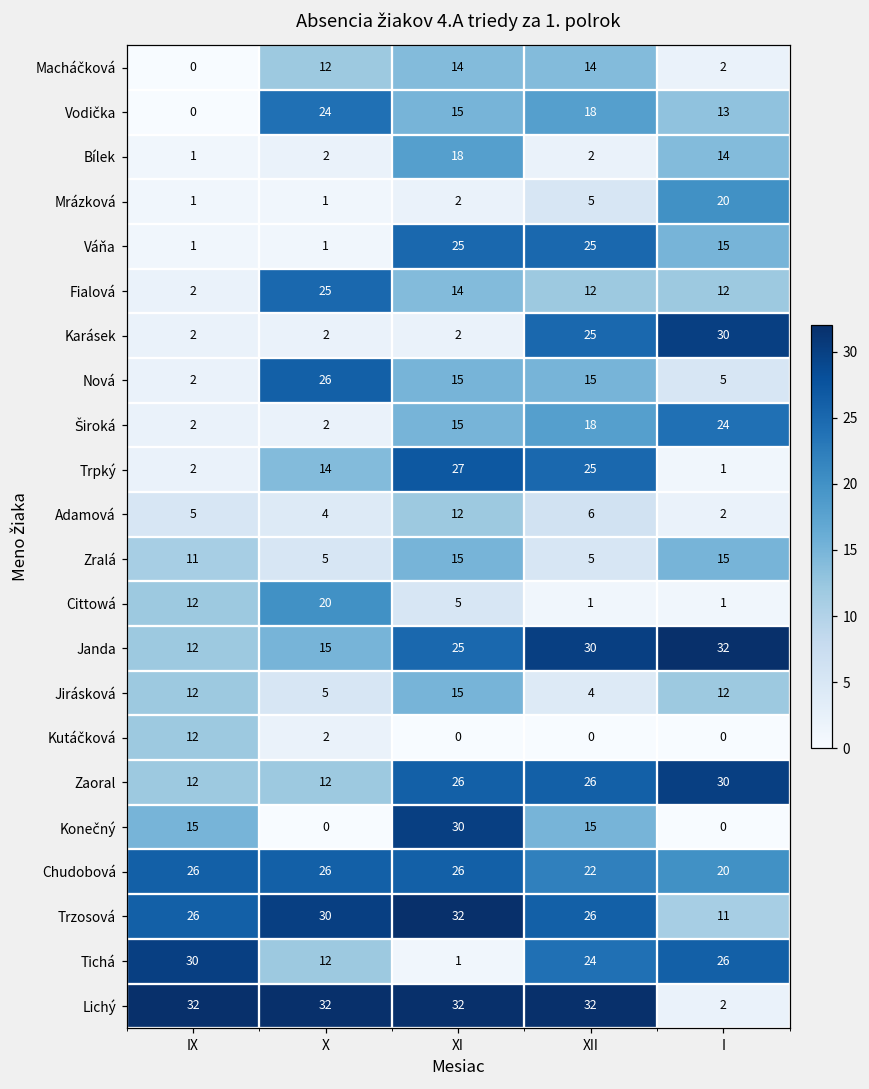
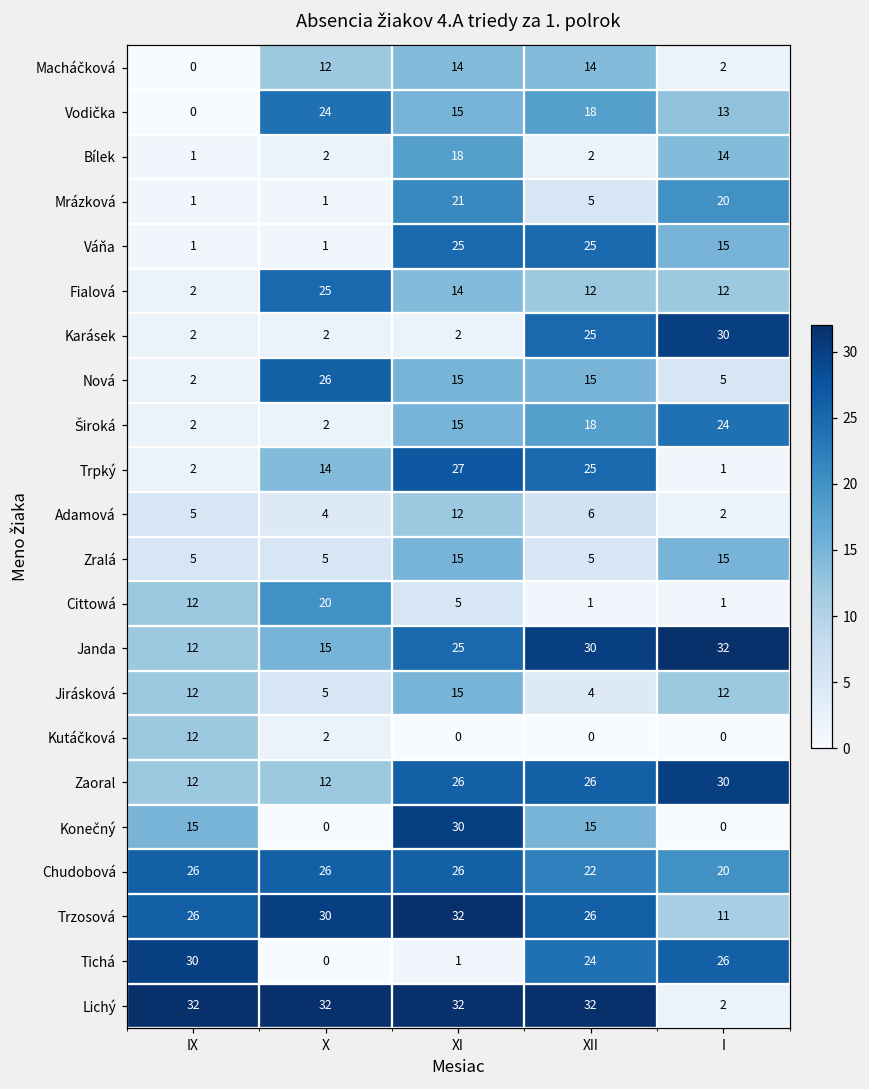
  {
    "Macháčková": {
      "IX": 0,
      "X": 12,
      "XI": 14,
      "XII": 14,
      "I": 2
    },
    "Vodička": {
      "IX": 0,
      "X": 24,
      "XI": 15,
      "XII": 18,
      "I": 13
    },
    "Bílek": {
      "IX": 1,
      "X": 2,
      "XI": 18,
      "XII": 2,
      "I": 14
    },
    "Mrázková": {
      "IX": 1,
      "X": 1,
-     "XI": 2,
+     "XI": 21,
      "XII": 5,
      "I": 20
    },
    "Váňa": {
      "IX": 1,
      "X": 1,
      "XI": 25,
      "XII": 25,
      "I": 15
    },
    "Fialová": {
      "IX": 2,
      "X": 25,
      "XI": 14,
      "XII": 12,
      "I": 12
    },
    "Karásek": {
      "IX": 2,
      "X": 2,
      "XI": 2,
      "XII": 25,
      "I": 30
    },
    "Nová": {
      "IX": 2,
      "X": 26,
      "XI": 15,
      "XII": 15,
      "I": 5
    },
    "Široká": {
      "IX": 2,
      "X": 2,
      "XI": 15,
      "XII": 18,
      "I": 24
    },
    "Trpký": {
      "IX": 2,
      "X": 14,
      "XI": 27,
      "XII": 25,
      "I": 1
    },
    "Adamová": {
      "IX": 5,
      "X": 4,
      "XI": 12,
      "XII": 6,
      "I": 2
    },
    "Zralá": {
-     "IX": 11,
+     "IX": 5,
      "X": 5,
      "XI": 15,
      "XII": 5,
      "I": 15
    },
    "Cittowá": {
      "IX": 12,
      "X": 20,
      "XI": 5,
      "XII": 1,
      "I": 1
    },
    "Janda": {
      "IX": 12,
      "X": 15,
      "XI": 25,
      "XII": 30,
      "I": 32
    },
    "Jirásková": {
      "IX": 12,
      "X": 5,
      "XI": 15,
      "XII": 4,
      "I": 12
    },
    "Kutáčková": {
      "IX": 12,
      "X": 2,
      "XI": 0,
      "XII": 0,
      "I": 0
    },
    "Zaoral": {
      "IX": 12,
      "X": 12,
      "XI": 26,
      "XII": 26,
      "I": 30
    },
    "Konečný": {
      "IX": 15,
      "X": 0,
      "XI": 30,
      "XII": 15,
      "I": 0
    },
    "Chudobová": {
      "IX": 26,
      "X": 26,
      "XI": 26,
      "XII": 22,
      "I": 20
    },
    "Trzosová": {
      "IX": 26,
      "X": 30,
      "XI": 32,
      "XII": 26,
      "I": 11
    },
    "Tichá": {
      "IX": 30,
-     "X": 12,
+     "X": 0,
      "XI": 1,
      "XII": 24,
      "I": 26
    },
    "Lichý": {
      "IX": 32,
      "X": 32,
      "XI": 32,
      "XII": 32,
      "I": 2
    }
  }
